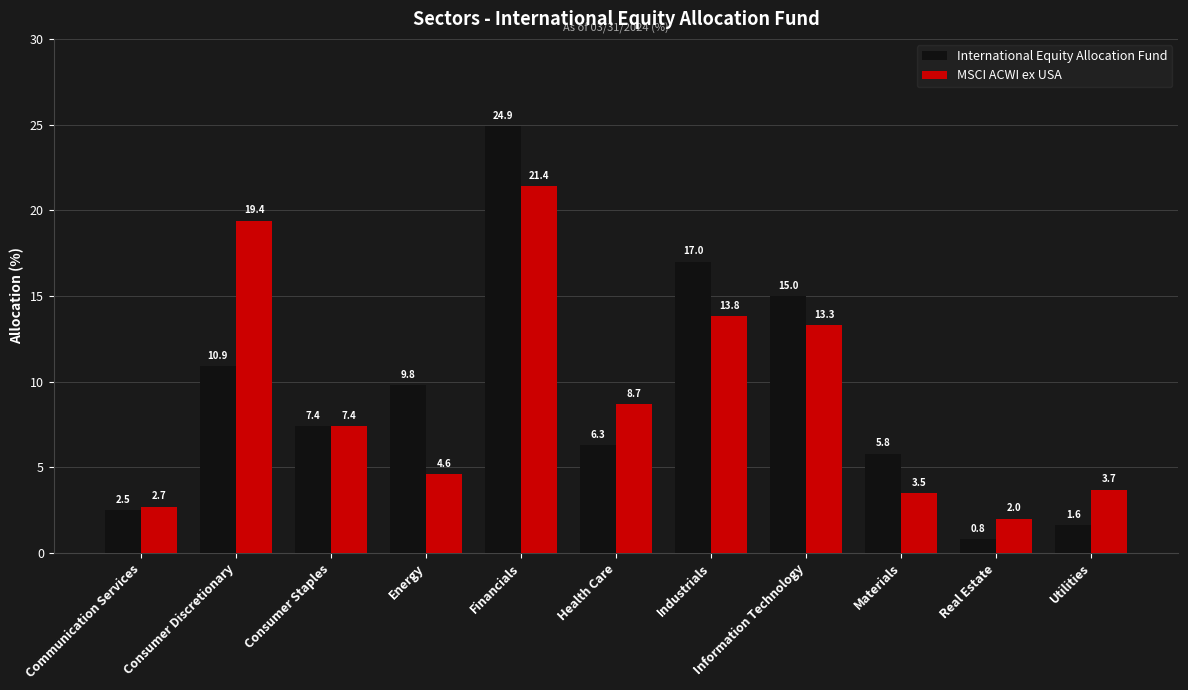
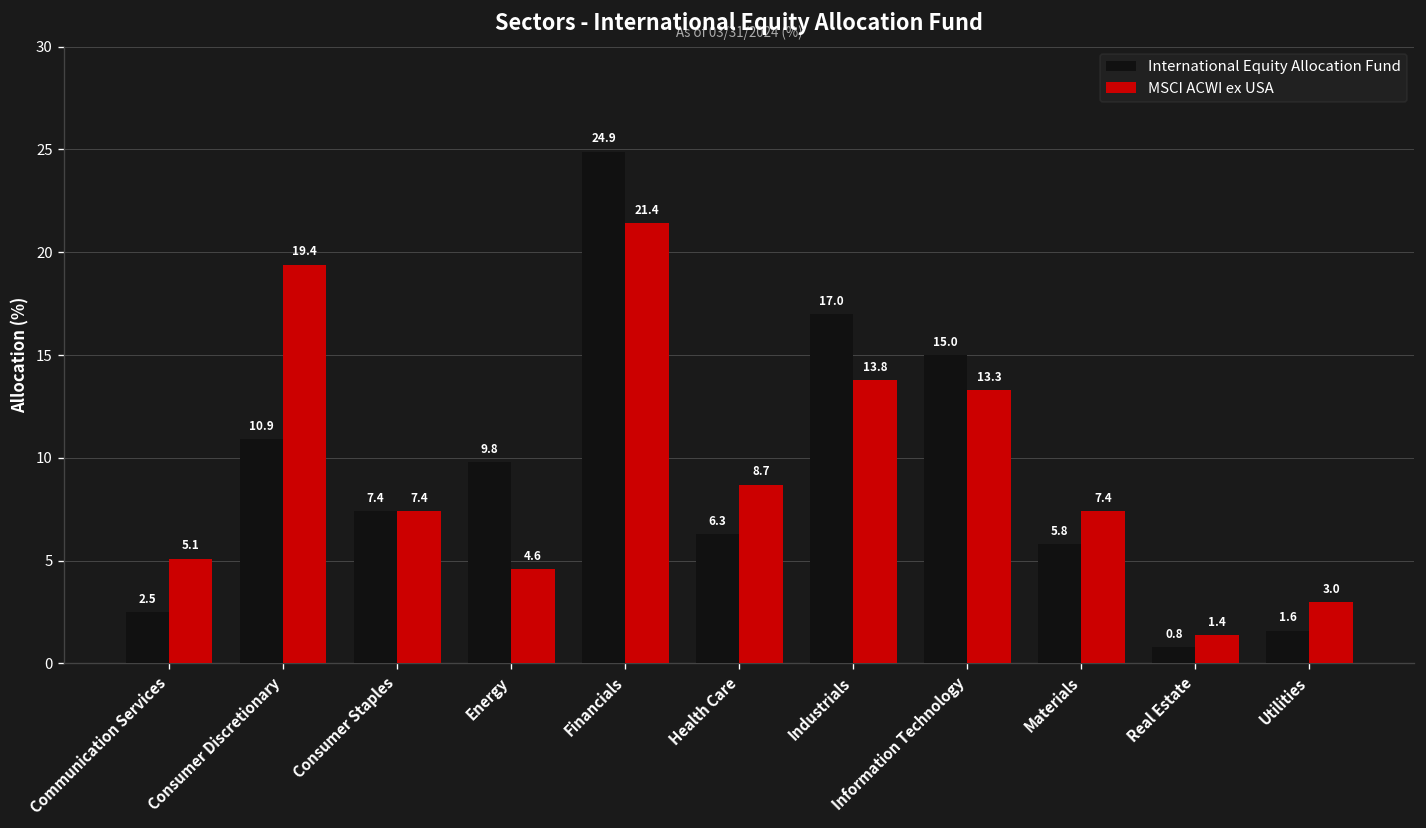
  {
    "International Equity Allocation Fund": {
      "Communication Services": 2.5,
      "Consumer Discretionary": 10.9,
      "Consumer Staples": 7.4,
      "Energy": 9.8,
      "Financials": 24.9,
      "Health Care": 6.3,
      "Industrials": 17.0,
      "Information Technology": 15.0,
      "Materials": 5.8,
      "Real Estate": 0.8,
      "Utilities": 1.6
    },
    "MSCI ACWI ex USA": {
-     "Communication Services": 2.7,
+     "Communication Services": 5.1,
      "Consumer Discretionary": 19.4,
      "Consumer Staples": 7.4,
      "Energy": 4.6,
      "Financials": 21.4,
      "Health Care": 8.7,
      "Industrials": 13.8,
      "Information Technology": 13.3,
-     "Materials": 3.5,
-     "Real Estate": 2.0,
-     "Utilities": 3.7
+     "Materials": 7.4,
+     "Real Estate": 1.4,
+     "Utilities": 3.0
    }
  }
